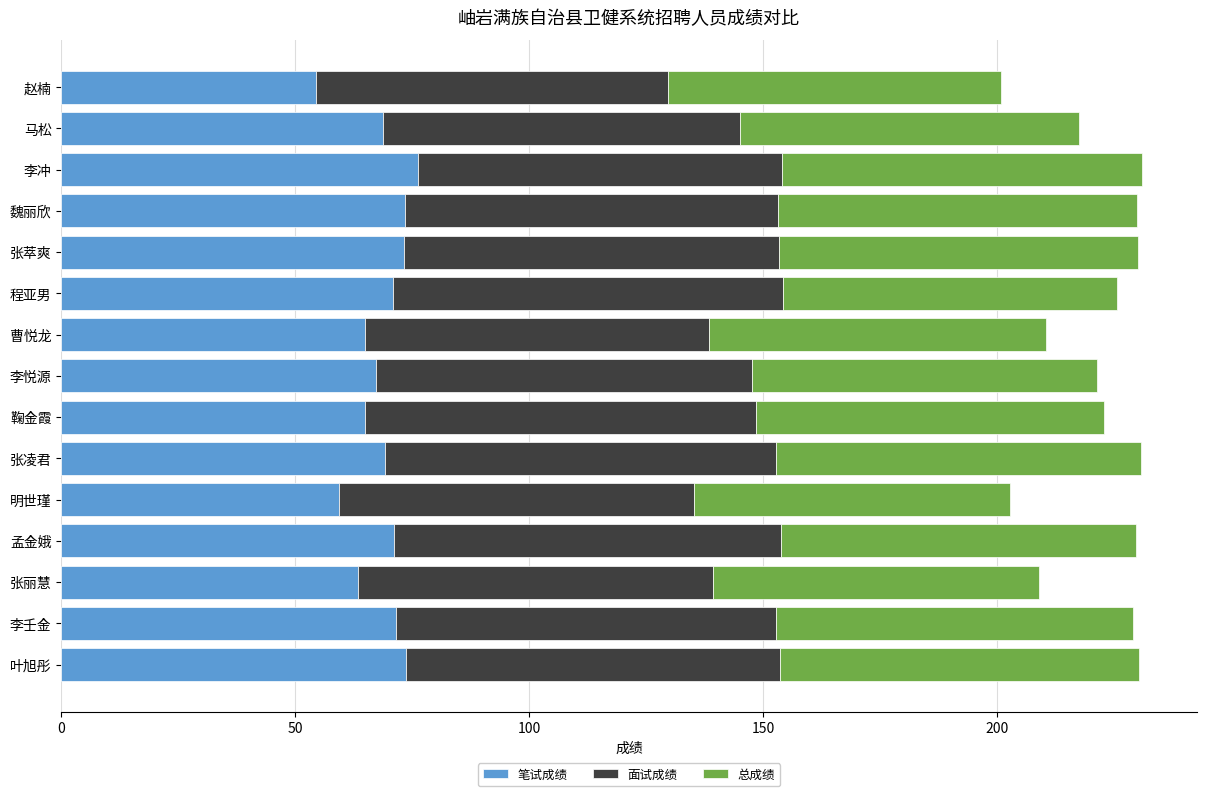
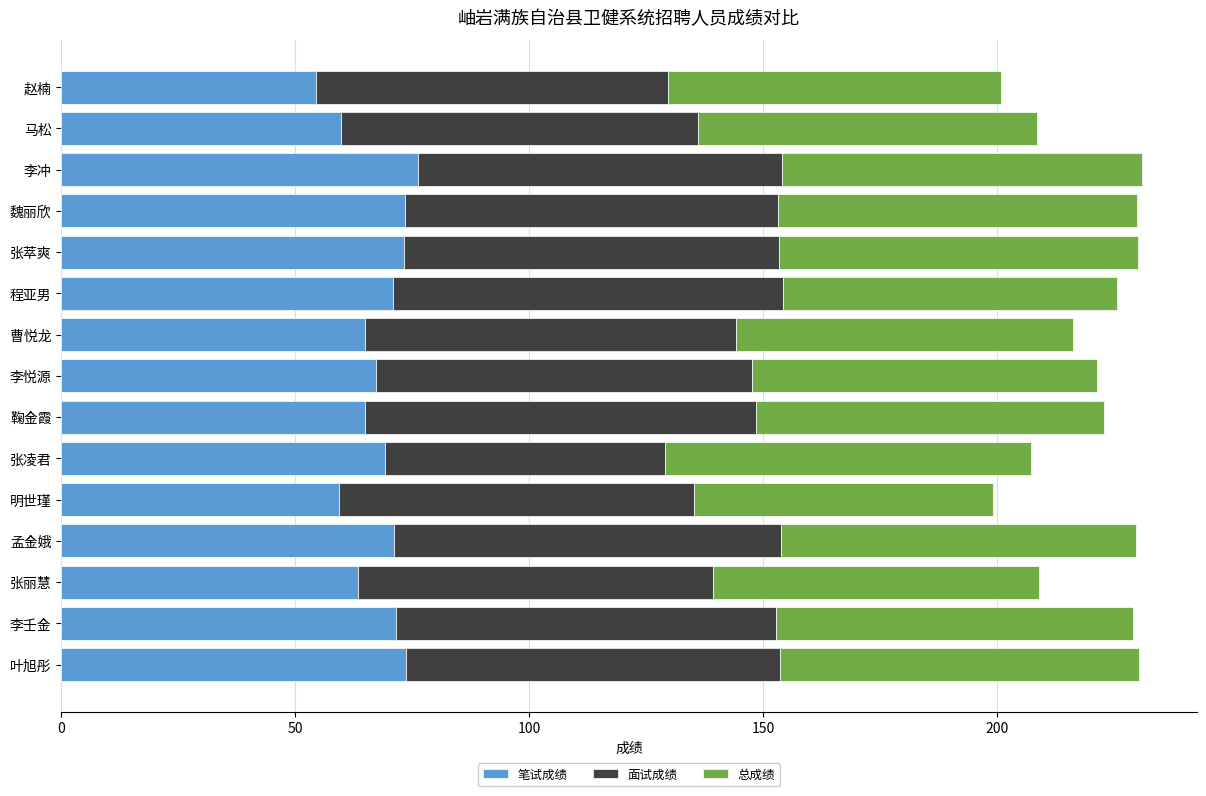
  {
    "笔试成绩": {
      "赵楠": 54,
-     "马松": 69,
+     "马松": 60,
      "李冲": 76,
      "魏丽欣": 74,
      "张萃爽": 73,
      "程亚男": 71,
      "曹悦龙": 65,
      "李悦源": 67,
      "鞠金霞": 65,
      "张凌君": 69,
      "明世瑾": 59,
      "孟金娥": 71,
      "张丽慧": 63,
      "李壬金": 71,
      "叶旭彤": 74
    },
    "面试成绩": {
      "赵楠": 75,
      "马松": 76,
      "李冲": 78,
      "魏丽欣": 80,
      "张萃爽": 80,
      "程亚男": 83,
-     "曹悦龙": 73,
+     "曹悦龙": 79,
      "李悦源": 80,
      "鞠金霞": 84,
-     "张凌君": 84,
+     "张凌君": 60,
      "明世瑾": 76,
      "孟金娥": 83,
      "张丽慧": 76,
      "李壬金": 81,
      "叶旭彤": 80
    },
    "总成绩": {
      "赵楠": 71,
      "马松": 72,
      "李冲": 77,
      "魏丽欣": 77,
      "张萃爽": 77,
      "程亚男": 71,
      "曹悦龙": 72,
      "李悦源": 74,
      "鞠金霞": 74,
      "张凌君": 78,
-     "明世瑾": 68,
+     "明世瑾": 64,
      "孟金娥": 76,
      "张丽慧": 70,
      "李壬金": 76,
      "叶旭彤": 77
    }
  }
